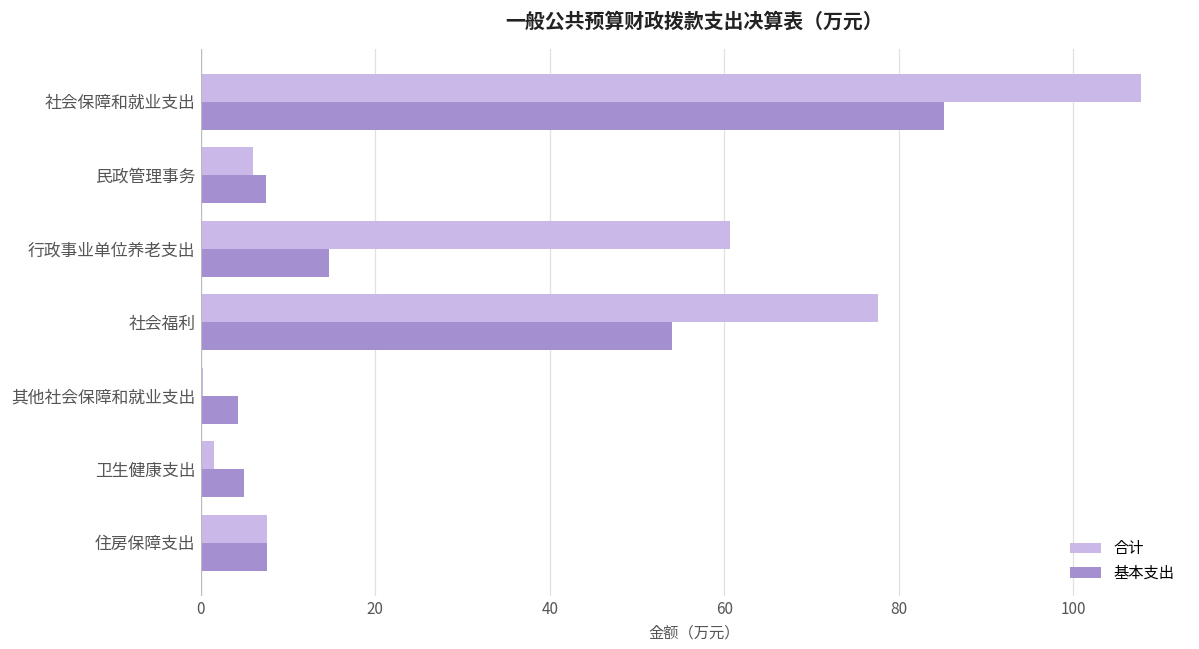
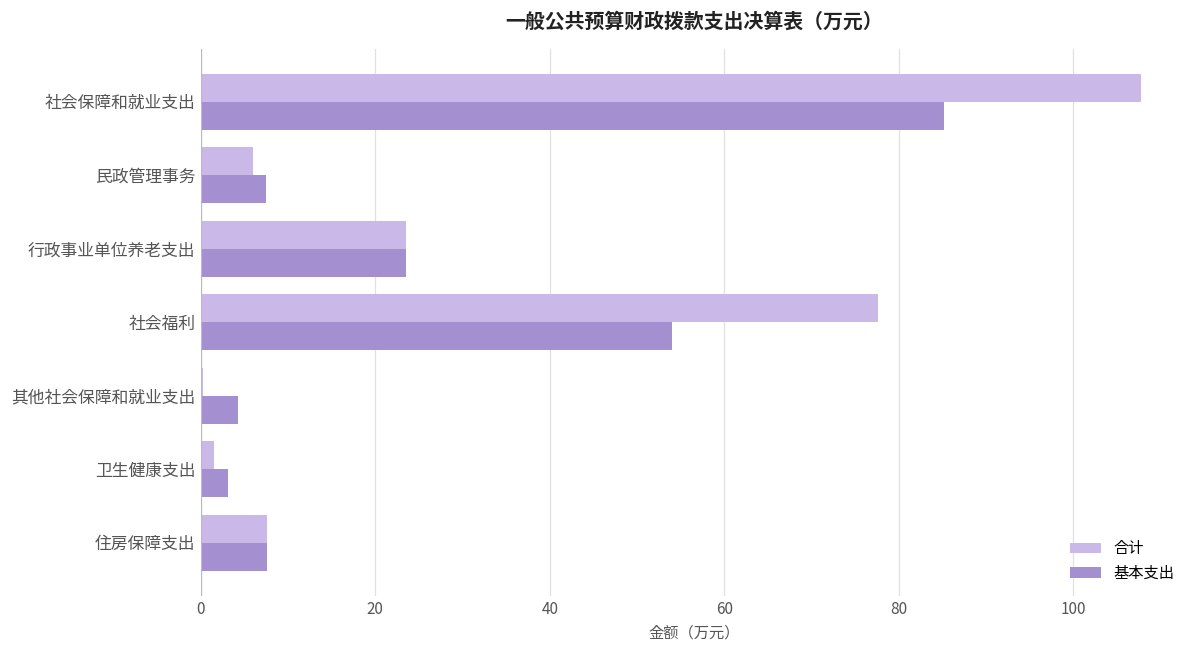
  {
    "合计": {
      "社会保障和就业支出": 108,
      "民政管理事务": 6,
-     "行政事业单位养老支出": 61,
+     "行政事业单位养老支出": 23,
      "社会福利": 78,
      "卫生健康支出": 2,
      "住房保障支出": 8
    },
    "基本支出": {
      "社会保障和就业支出": 85,
      "民政管理事务": 7,
-     "行政事业单位养老支出": 15,
+     "行政事业单位养老支出": 23,
      "社会福利": 54,
      "其他社会保障和就业支出": 4,
-     "卫生健康支出": 5,
+     "卫生健康支出": 3,
      "住房保障支出": 8
    }
  }
